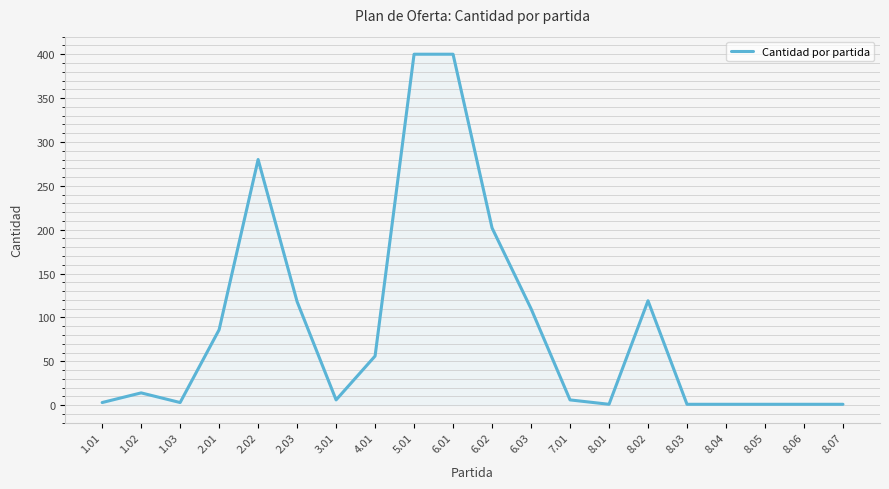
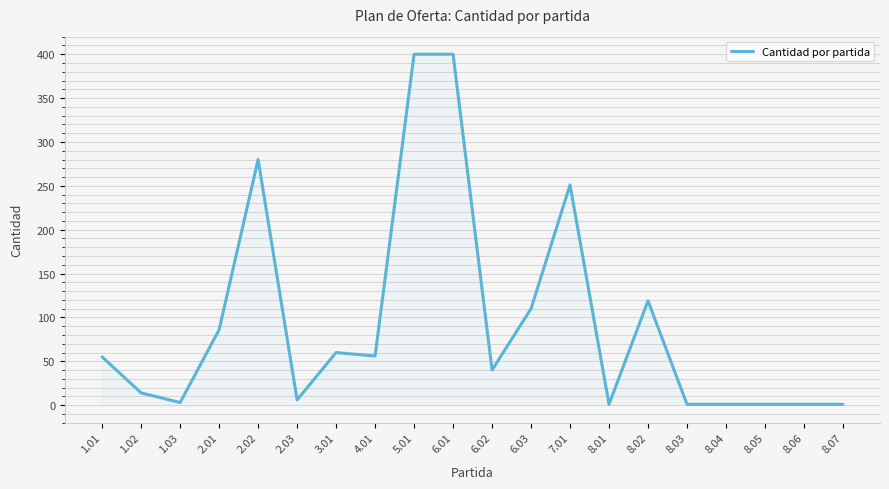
  {
-   "1.01": 0,
+   "1.01": 60,
    "1.02": 10,
    "1.03": 0,
    "2.01": 90,
    "2.02": 280,
-   "2.03": 120,
-   "3.01": 10,
+   "2.03": 10,
+   "3.01": 60,
    "4.01": 60,
    "5.01": 400,
    "6.01": 400,
-   "6.02": 200,
+   "6.02": 40,
    "6.03": 110,
-   "7.01": 10,
+   "7.01": 250,
    "8.01": 0,
    "8.02": 120,
    "8.03": 0,
    "8.04": 0,
    "8.05": 0,
    "8.06": 0,
    "8.07": 0
  }
